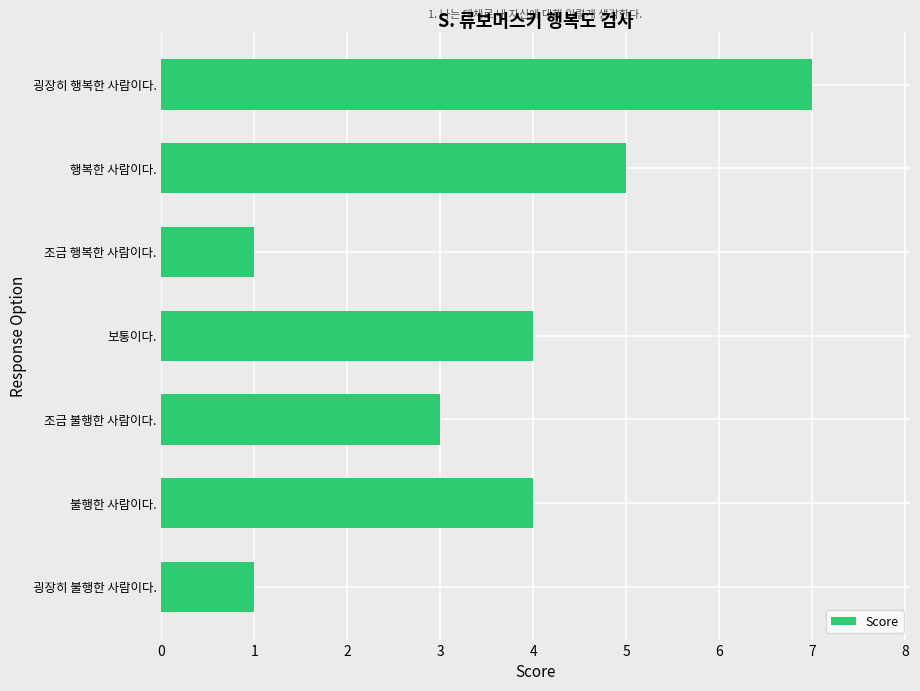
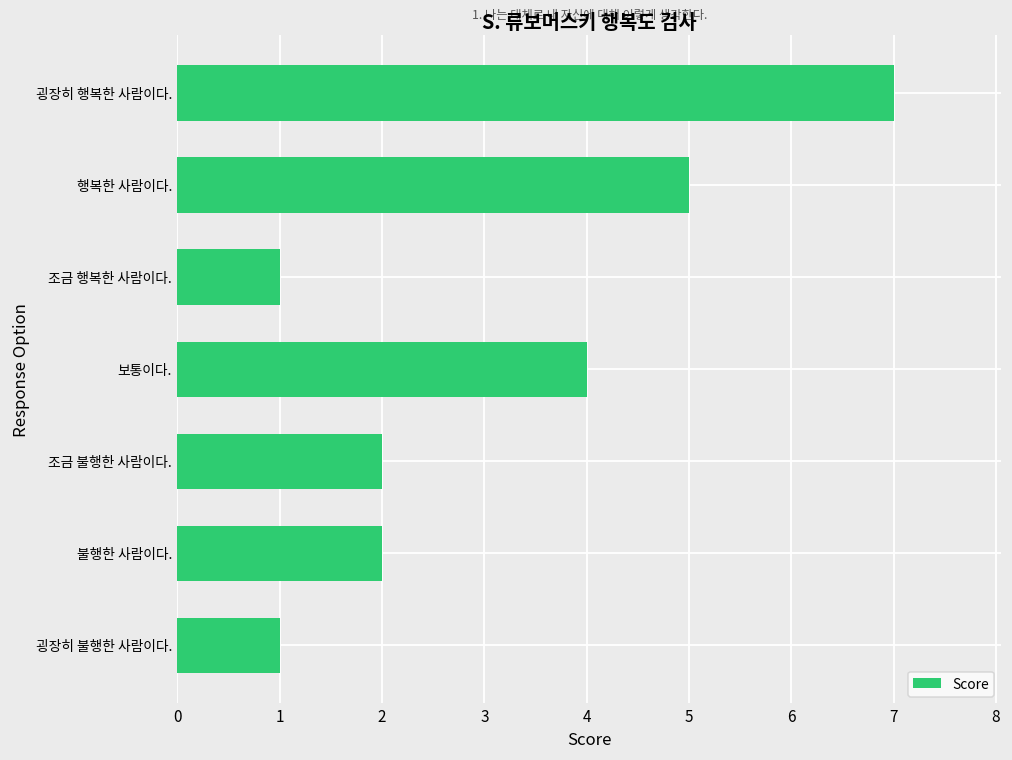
  {
    "굉장히 행복한 사람이다.": 7,
    "행복한 사람이다.": 5,
    "조금 행복한 사람이다.": 1,
    "보통이다.": 4,
-   "조금 불행한 사람이다.": 3,
-   "불행한 사람이다.": 4,
+   "조금 불행한 사람이다.": 2,
+   "불행한 사람이다.": 2,
    "굉장히 불행한 사람이다.": 1
  }
